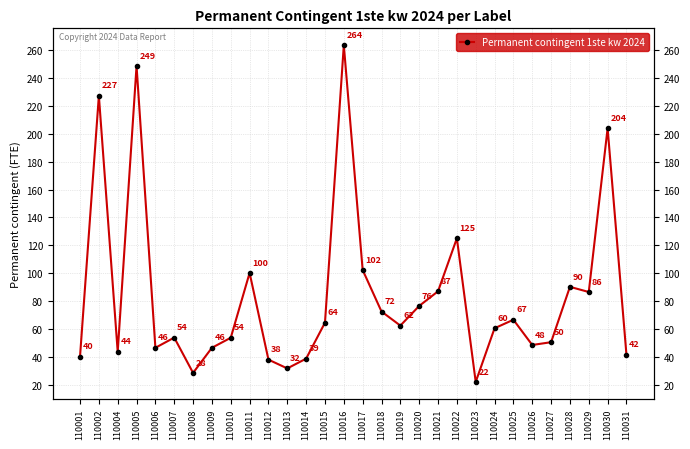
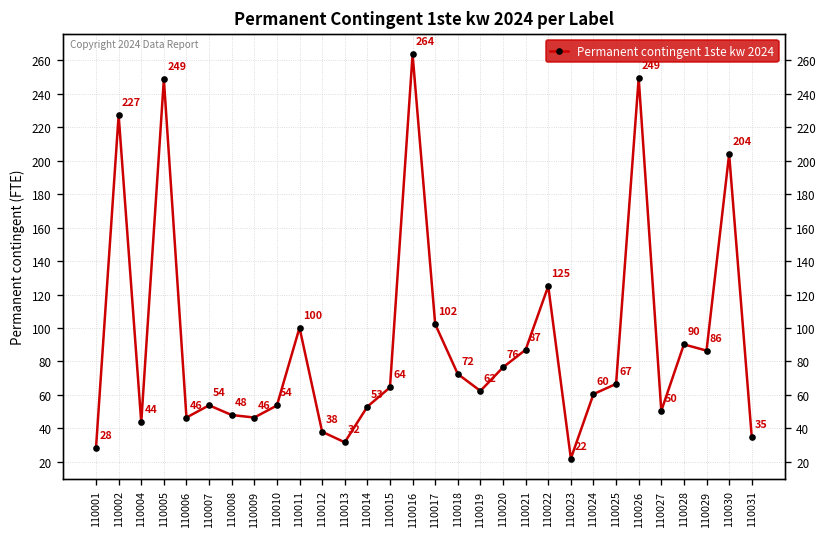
  {
-   "110001": 40,
+   "110001": 28,
    "110002": 227,
    "110004": 44,
    "110005": 249,
    "110006": 46,
    "110007": 54,
-   "110008": 28,
+   "110008": 48,
    "110009": 46,
    "110010": 54,
    "110011": 100,
    "110012": 38,
    "110013": 32,
-   "110014": 39,
+   "110014": 53,
    "110015": 64,
    "110016": 264,
    "110017": 102,
    "110018": 72,
    "110019": 62,
    "110020": 76,
    "110021": 87,
    "110022": 125,
    "110023": 22,
    "110024": 60,
    "110025": 67,
-   "110026": 49,
+   "110026": 249,
    "110027": 50,
    "110028": 90,
    "110029": 86,
    "110030": 204,
-   "110031": 42
+   "110031": 35
  }
